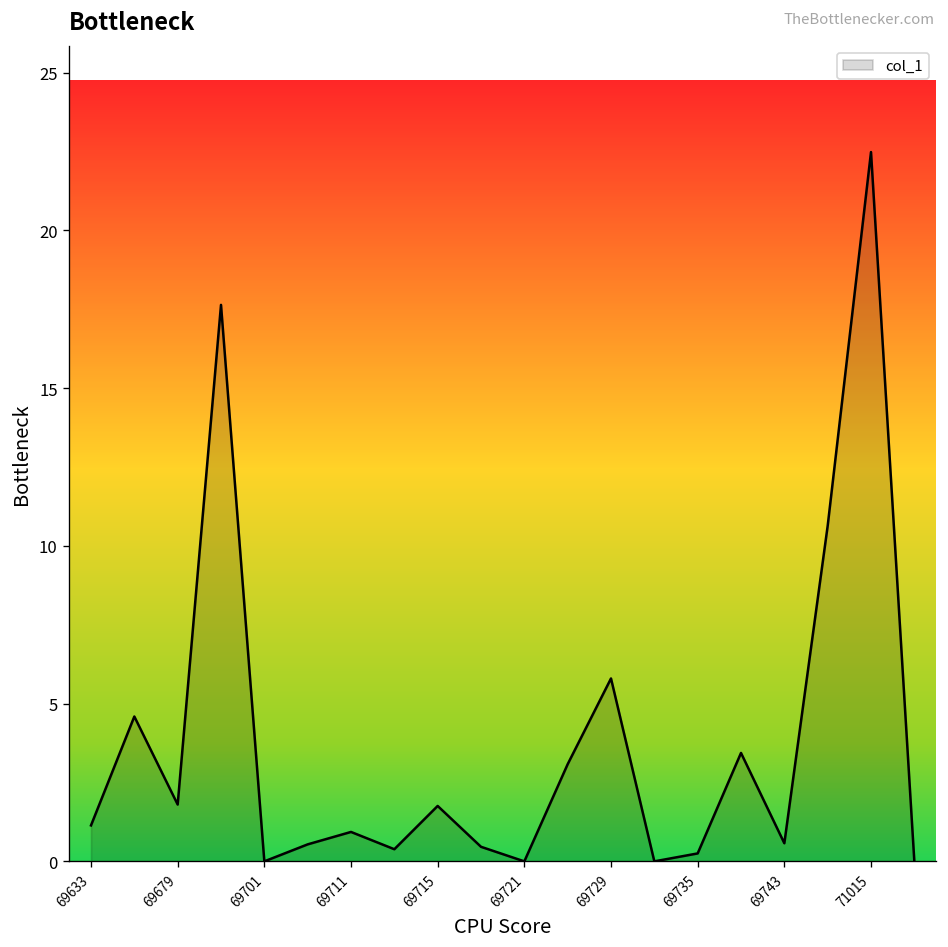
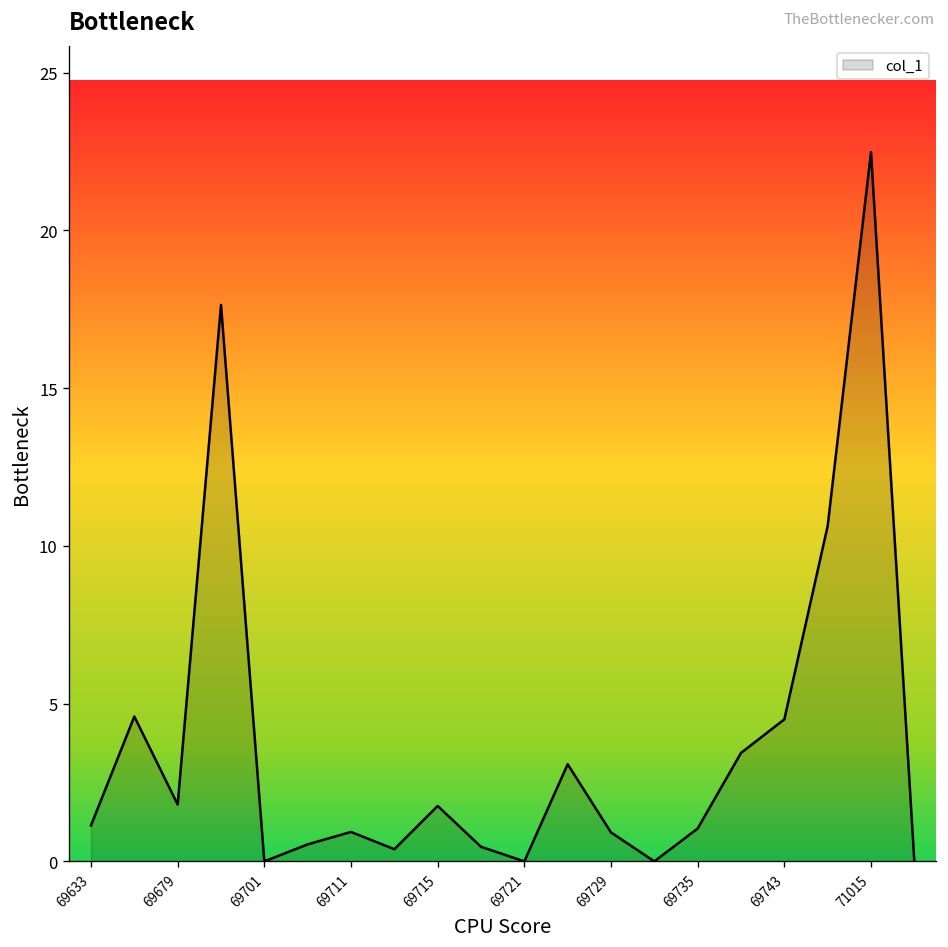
  {
    "69633": 1.1,
    "69679": 1.8,
    "69701": 0.0,
    "69711": 0.9,
    "69715": 1.8,
    "69721": 0.0,
-   "69729": 5.8,
-   "69735": 0.3,
-   "69743": 0.6,
+   "69729": 0.9,
+   "69735": 1.0,
+   "69743": 4.5,
    "71015": 22.5
  }
